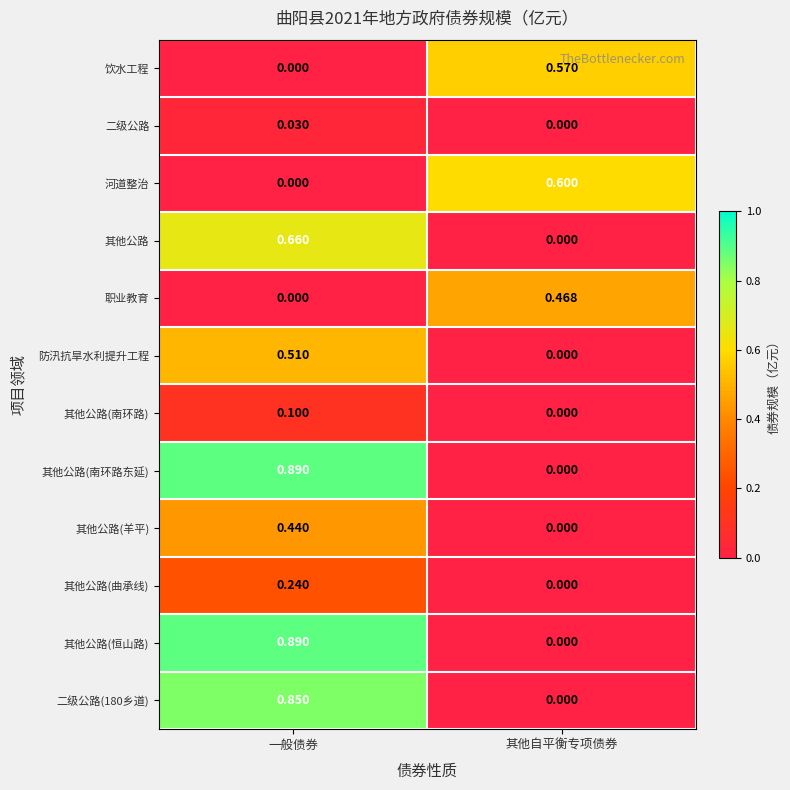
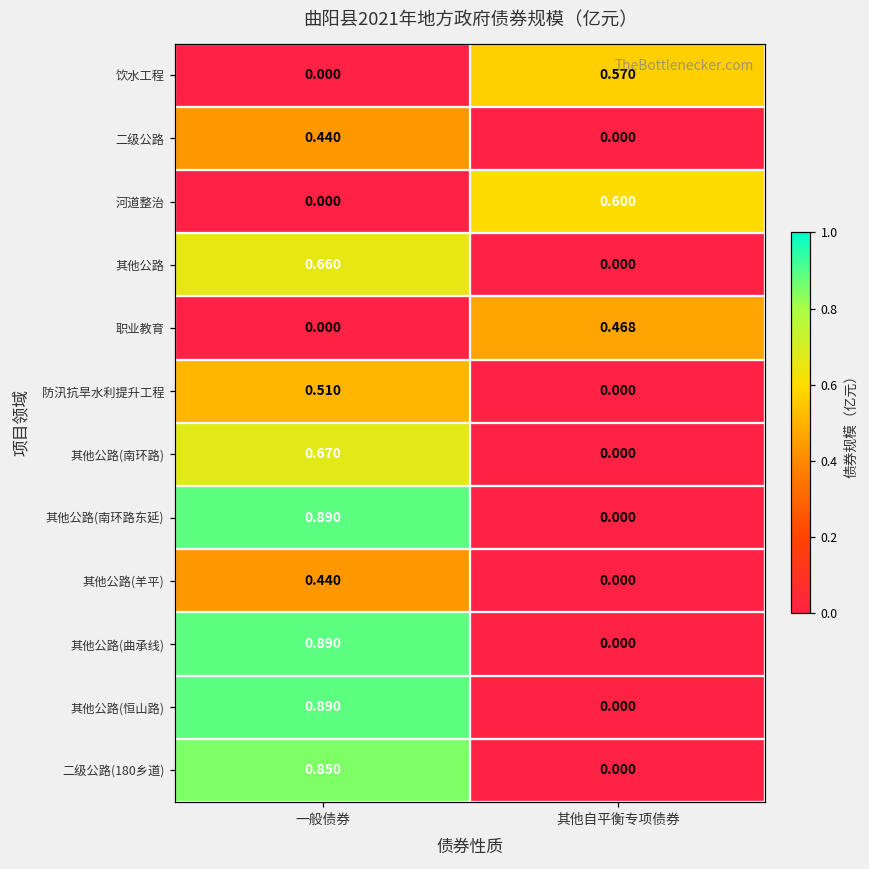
  {
    "饮水工程": {
      "一般债券": 0.000
    },
    "二级公路": {
-     "一般债券": 0.030,
+     "一般债券": 0.440,
      "其他自平衡专项债券": 0.000
    },
    "河道整治": {
      "一般债券": 0.000,
      "其他自平衡专项债券": 0.600
    },
    "其他公路": {
      "一般债券": 0.660,
      "其他自平衡专项债券": 0.000
    },
    "职业教育": {
      "一般债券": 0.000,
      "其他自平衡专项债券": 0.468
    },
    "防汛抗旱水利提升工程": {
      "一般债券": 0.510,
      "其他自平衡专项债券": 0.000
    },
    "其他公路(南环路)": {
-     "一般债券": 0.100,
+     "一般债券": 0.670,
      "其他自平衡专项债券": 0.000
    },
    "其他公路(南环路东延)": {
      "一般债券": 0.890,
      "其他自平衡专项债券": 0.000
    },
    "其他公路(羊平)": {
      "一般债券": 0.440,
      "其他自平衡专项债券": 0.000
    },
    "其他公路(曲承线)": {
-     "一般债券": 0.240,
+     "一般债券": 0.890,
      "其他自平衡专项债券": 0.000
    },
    "其他公路(恒山路)": {
      "一般债券": 0.890,
      "其他自平衡专项债券": 0.000
    },
    "二级公路(180乡道)": {
      "一般债券": 0.850,
      "其他自平衡专项债券": 0.000
    }
  }
